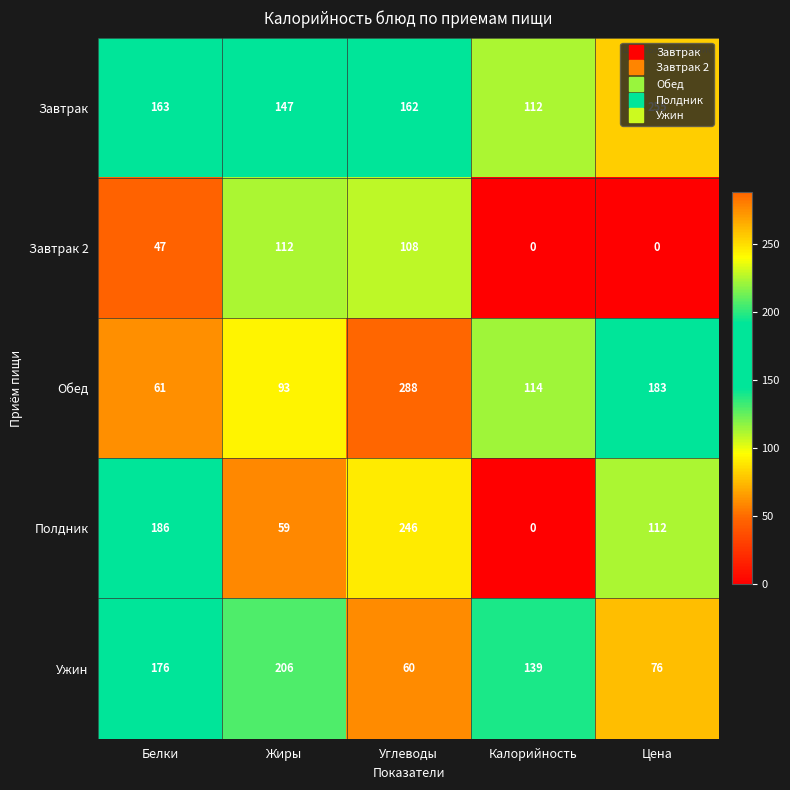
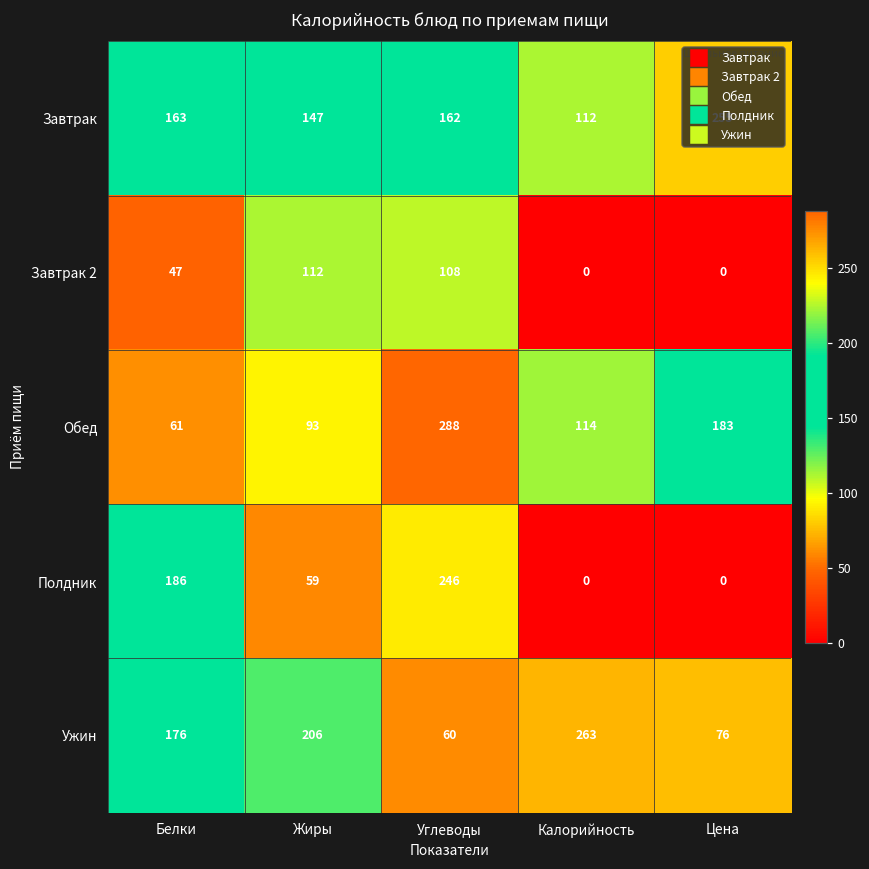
  {
    "Завтрак": {
      "Белки": 163,
      "Жиры": 147,
      "Углеводы": 162,
      "Калорийность": 112
    },
    "Завтрак 2": {
      "Белки": 47,
      "Жиры": 112,
      "Углеводы": 108,
      "Калорийность": 0,
      "Цена": 0
    },
    "Обед": {
      "Белки": 61,
      "Жиры": 93,
      "Углеводы": 288,
      "Калорийность": 114,
      "Цена": 183
    },
    "Полдник": {
      "Белки": 186,
      "Жиры": 59,
      "Углеводы": 246,
      "Калорийность": 0,
-     "Цена": 112
+     "Цена": 0
    },
    "Ужин": {
      "Белки": 176,
      "Жиры": 206,
      "Углеводы": 60,
-     "Калорийность": 139,
+     "Калорийность": 263,
      "Цена": 76
    }
  }
